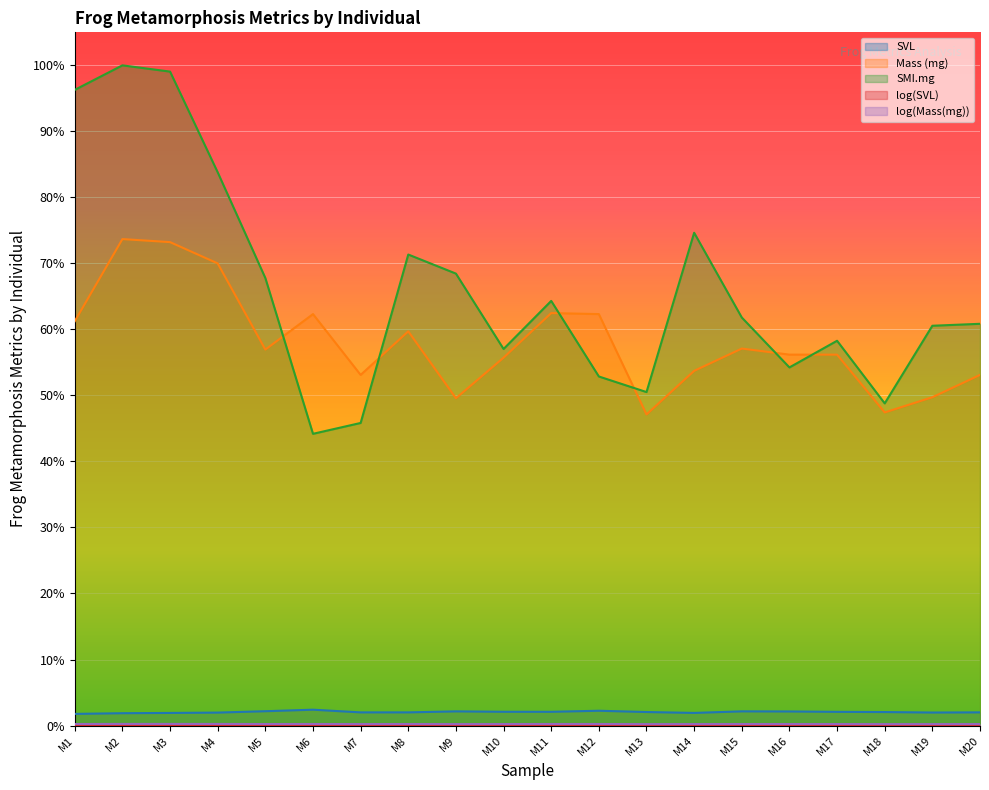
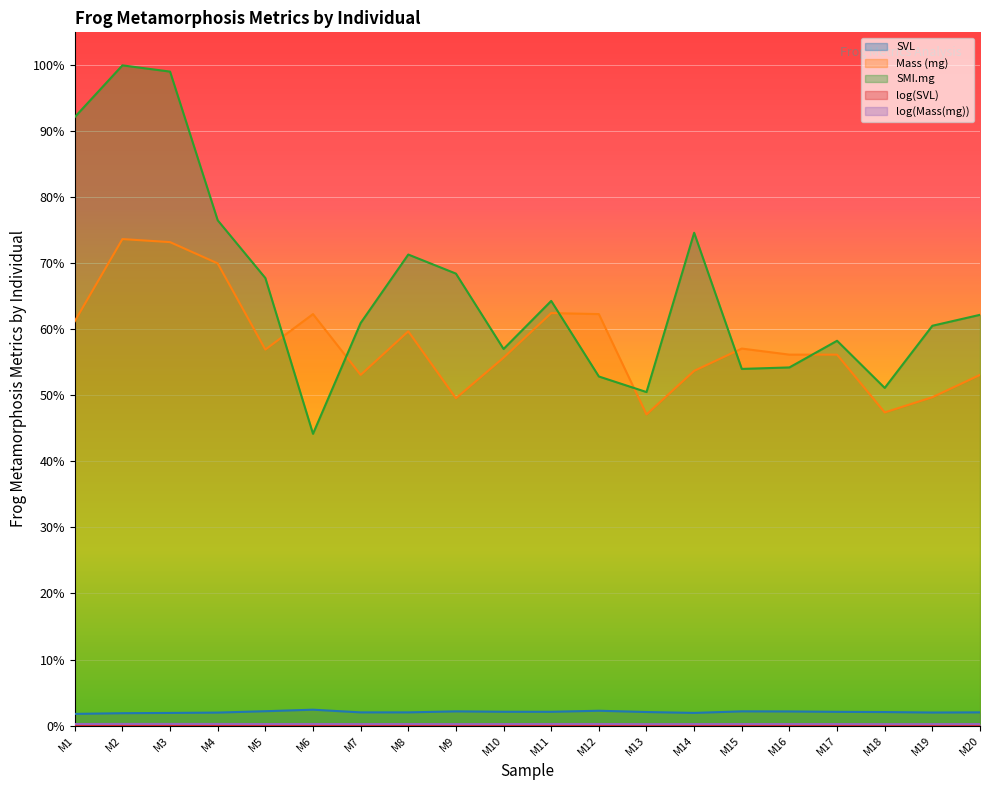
  {
    "SVL": {
      "M1": "2%",
      "M2": "2%",
      "M3": "2%",
      "M4": "2%",
      "M5": "2%",
      "M6": "2%",
      "M7": "2%",
      "M8": "2%",
      "M9": "2%",
      "M10": "2%",
      "M11": "2%",
      "M12": "2%",
      "M13": "2%",
      "M14": "2%",
      "M15": "2%",
      "M16": "2%",
      "M17": "2%",
      "M18": "2%",
      "M19": "2%",
      "M20": "2%"
    },
    "SMI.mg": {
-     "M1": "96%",
+     "M1": "92%",
      "M2": "100%",
      "M3": "99%",
-     "M4": "84%",
+     "M4": "77%",
      "M5": "68%",
      "M6": "44%",
-     "M7": "46%",
+     "M7": "61%",
      "M8": "71%",
      "M9": "68%",
      "M10": "57%",
      "M11": "64%",
      "M12": "53%",
      "M13": "51%",
      "M14": "75%",
-     "M15": "62%",
+     "M15": "54%",
      "M16": "54%",
      "M17": "58%",
-     "M18": "49%",
+     "M18": "51%",
      "M19": "61%",
-     "M20": "61%"
+     "M20": "62%"
    }
  }
